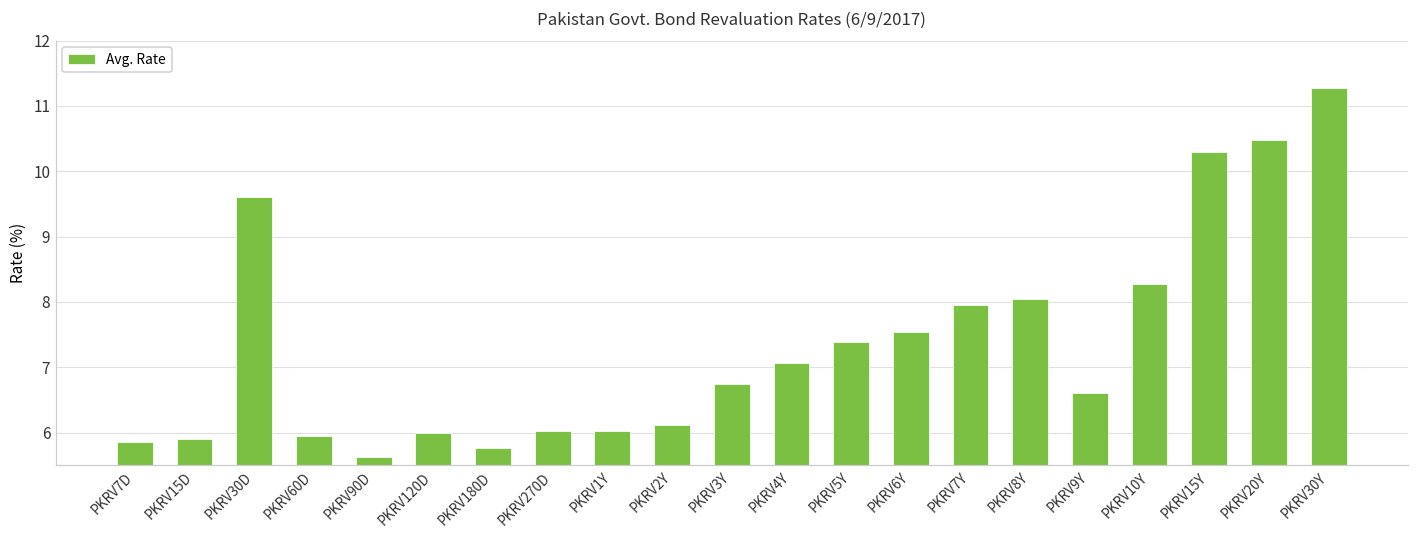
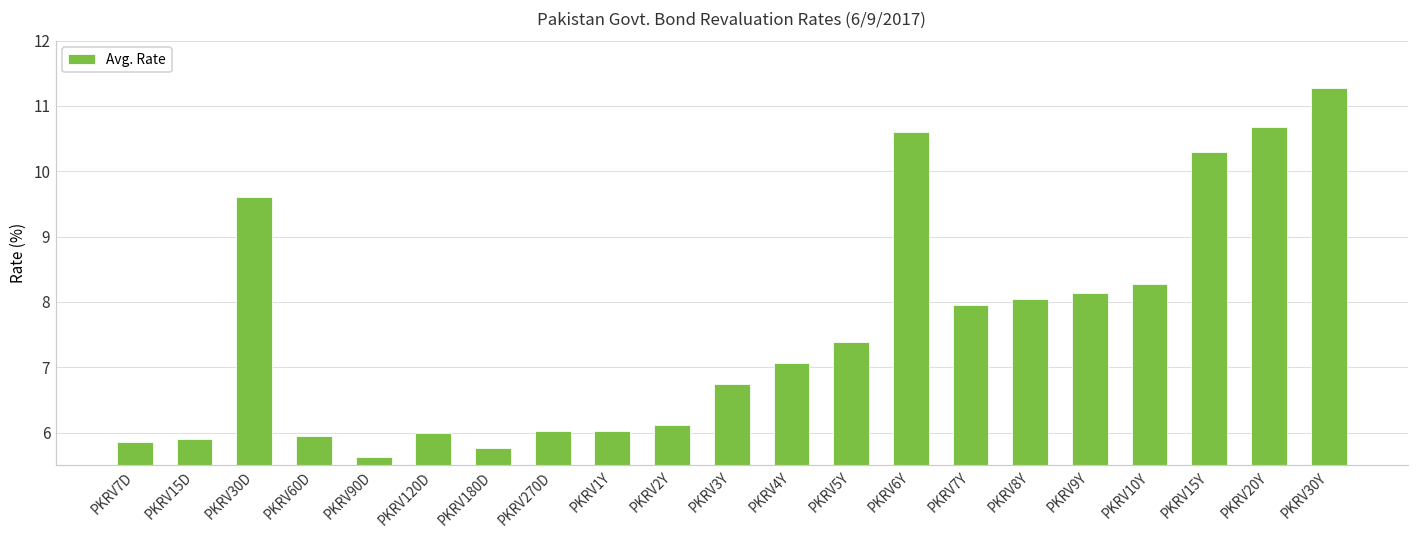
  {
    "PKRV7D": 5.9,
    "PKRV15D": 5.9,
    "PKRV30D": 9.6,
    "PKRV60D": 6.0,
    "PKRV90D": 5.6,
    "PKRV120D": 6.0,
    "PKRV180D": 5.8,
    "PKRV270D": 6.0,
    "PKRV1Y": 6.0,
    "PKRV2Y": 6.1,
    "PKRV3Y": 6.7,
    "PKRV4Y": 7.1,
    "PKRV5Y": 7.4,
-   "PKRV6Y": 7.5,
+   "PKRV6Y": 10.6,
    "PKRV7Y": 8.0,
    "PKRV8Y": 8.0,
-   "PKRV9Y": 6.6,
+   "PKRV9Y": 8.1,
    "PKRV10Y": 8.3,
    "PKRV15Y": 10.3,
-   "PKRV20Y": 10.5,
+   "PKRV20Y": 10.7,
    "PKRV30Y": 11.3
  }
